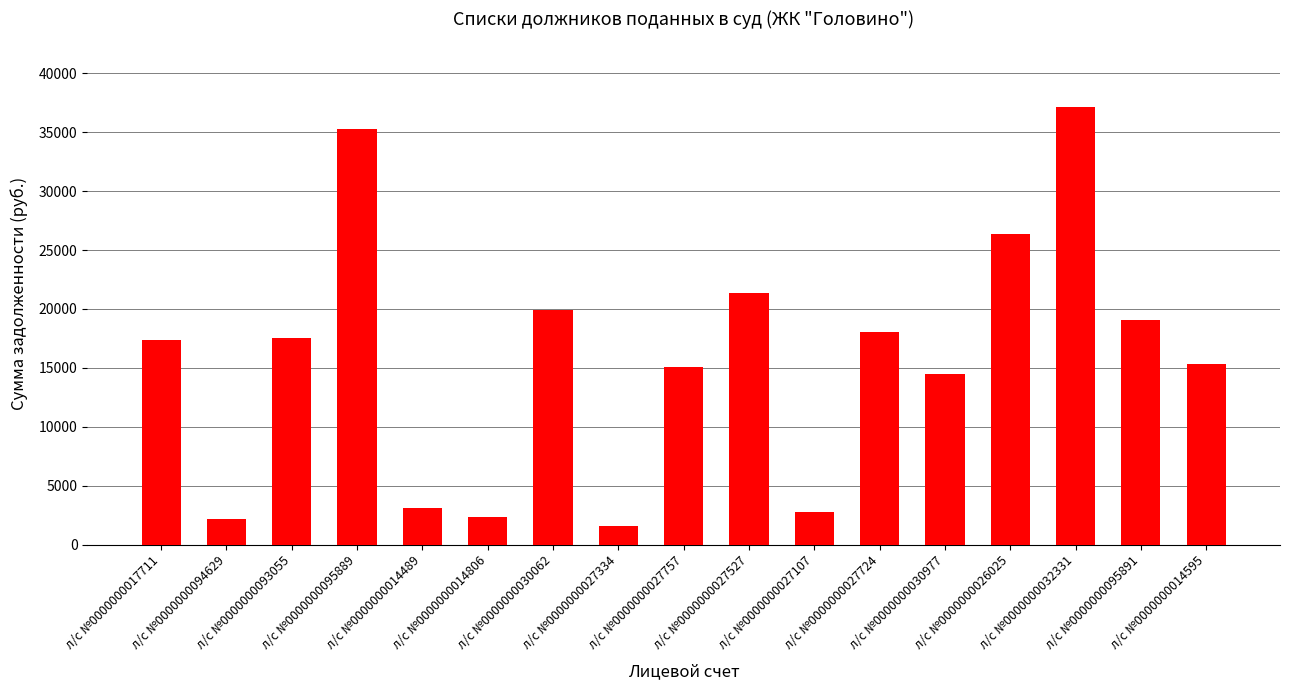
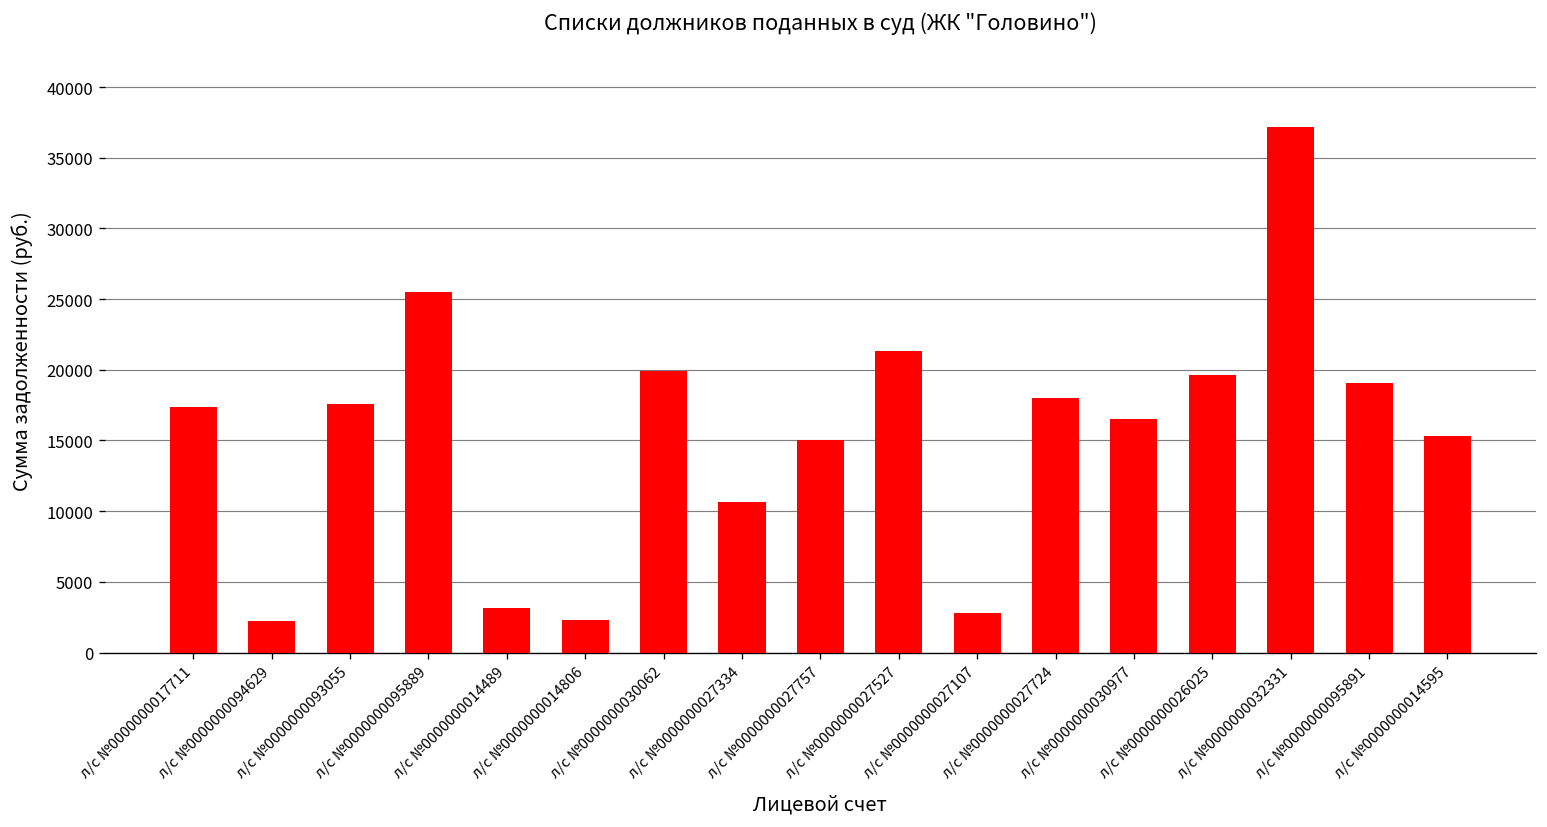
  {
    "л/с №0000000017711": 17300,
    "л/с №0000000094629": 2200,
    "л/с №0000000093055": 17600,
-   "л/с №0000000095889": 35300,
+   "л/с №0000000095889": 25500,
    "л/с №0000000014489": 3100,
    "л/с №0000000014806": 2300,
    "л/с №0000000030062": 19900,
-   "л/с №0000000027334": 1600,
+   "л/с №0000000027334": 10700,
    "л/с №0000000027757": 15000,
    "л/с №0000000027527": 21300,
    "л/с №0000000027107": 2800,
    "л/с №0000000027724": 18000,
-   "л/с №0000000030977": 14500,
-   "л/с №0000000026025": 26400,
+   "л/с №0000000030977": 16500,
+   "л/с №0000000026025": 19600,
    "л/с №0000000032331": 37100,
    "л/с №0000000095891": 19000,
    "л/с №0000000014595": 15300
  }
